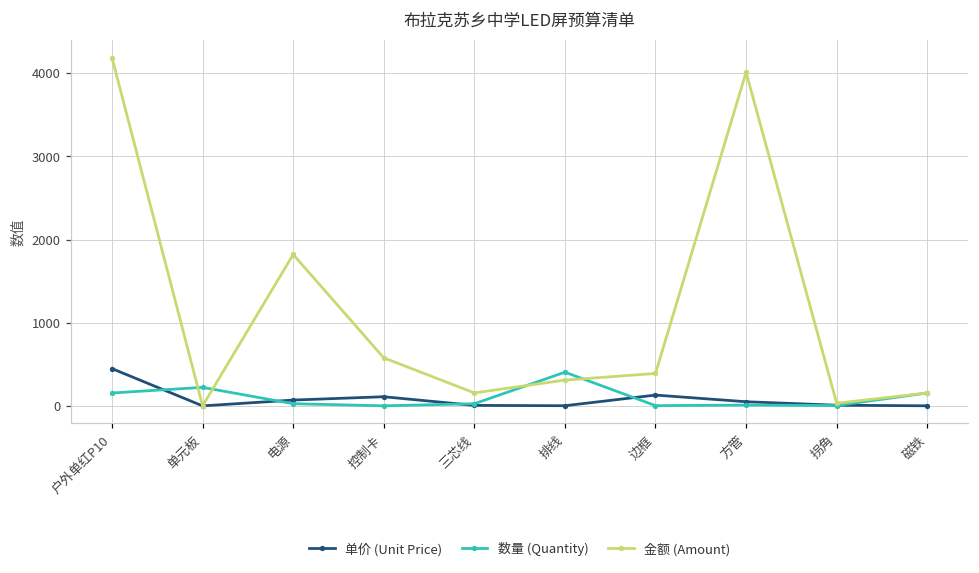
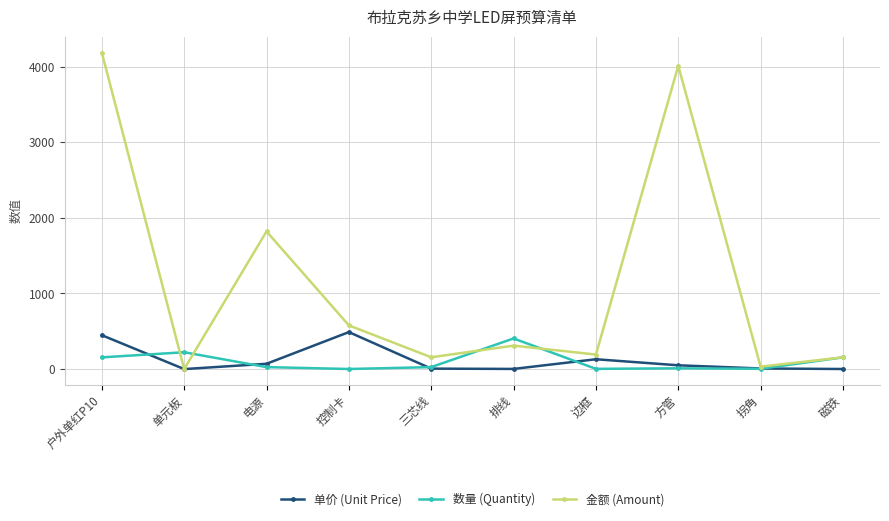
  {
    "单价 (Unit Price)": {
      "户外单红P10": 400,
      "电源": 100,
-     "控制卡": 100,
+     "控制卡": 500,
      "排线": 0,
      "边框": 100,
      "方管": 100,
      "磁铁": 0
    },
    "数量 (Quantity)": {
      "户外单红P10": 200,
      "单元板": 200,
      "电源": 0,
      "控制卡": 0,
      "排线": 400,
      "边框": 0,
      "方管": 0
    },
    "金额 (Amount)": {
      "户外单红P10": 4200,
      "电源": 1800,
      "控制卡": 600,
      "三芯线": 200,
      "排线": 300,
-     "边框": 400,
+     "边框": 200,
      "方管": 4000
    }
  }
